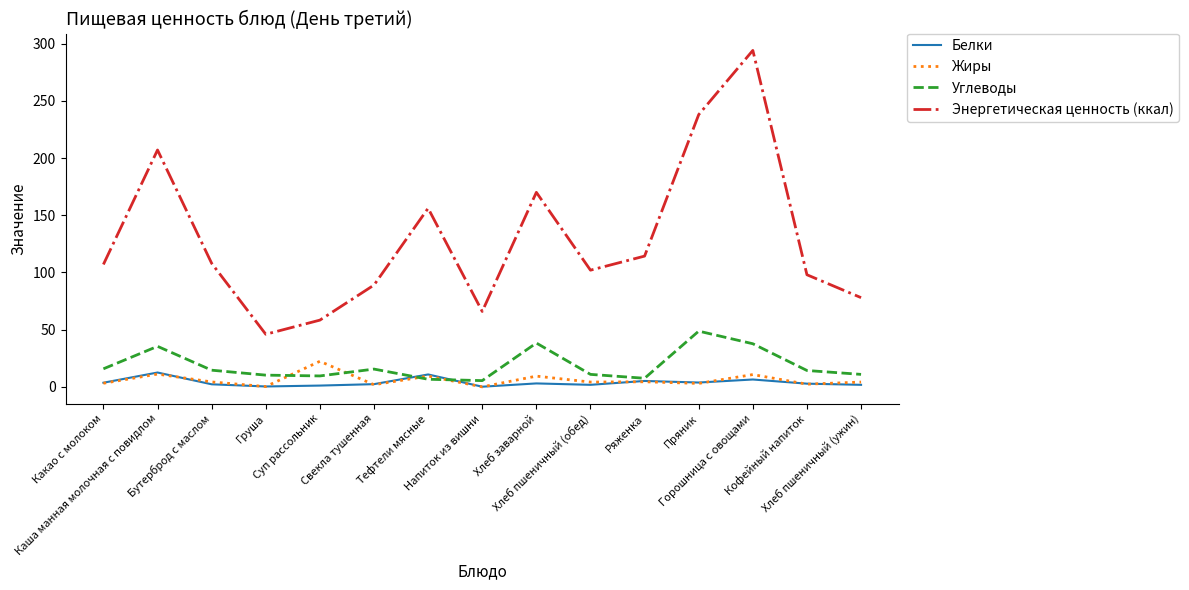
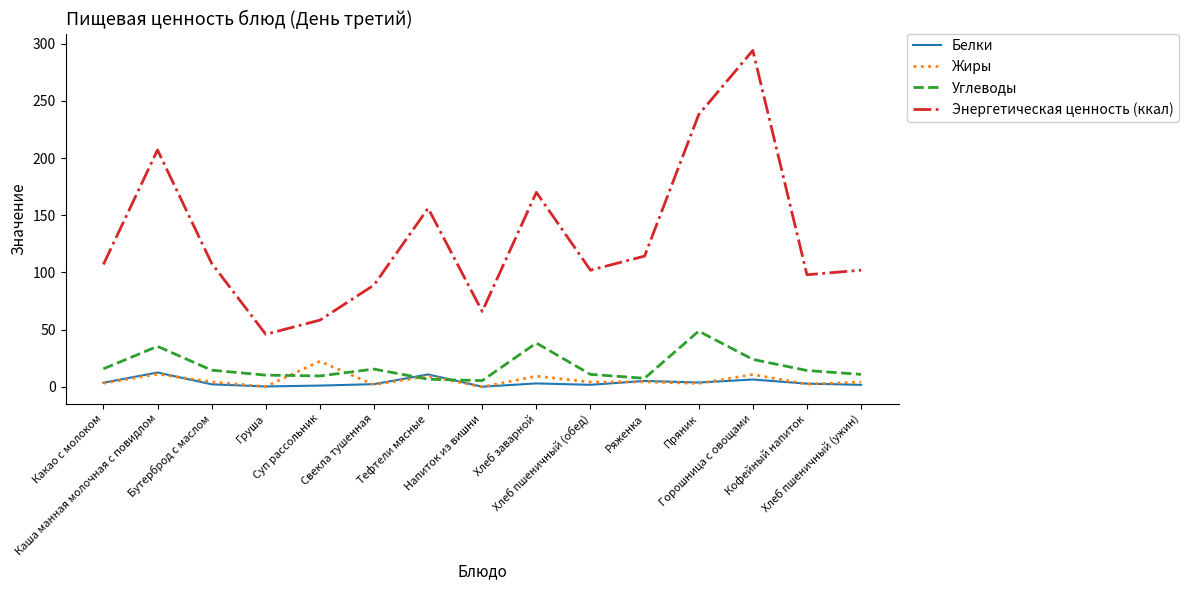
  {
    "Белки": {
      "Суп рассольник": 1,
      "Хлеб заварной": 3,
      "Хлеб пшеничный (обед)": 2,
      "Горошница с овощами": 6,
      "Хлеб пшеничный (ужин)": 2
    },
    "Жиры": {
      "Суп рассольник": 22,
      "Хлеб заварной": 9,
      "Хлеб пшеничный (обед)": 4,
      "Горошница с овощами": 11,
      "Хлеб пшеничный (ужин)": 4
    },
    "Углеводы": {
      "Какао с молоком": 16,
      "Каша манная молочная с повидлом": 35,
      "Бутерброд с маслом": 15,
      "Груша": 10,
      "Суп рассольник": 10,
      "Свекла тушенная": 16,
      "Тефтели мясные": 7,
      "Напиток из вишни": 6,
      "Хлеб заварной": 38,
      "Хлеб пшеничный (обед)": 11,
      "Ряженка": 8,
      "Пряник": 49,
-     "Горошница с овощами": 38,
+     "Горошница с овощами": 24,
      "Кофейный напиток": 14,
      "Хлеб пшеничный (ужин)": 11
    },
    "Энергетическая ценность (ккал)": {
      "Какао с молоком": 107,
      "Каша манная молочная с повидлом": 207,
      "Бутерброд с маслом": 108,
      "Груша": 46,
      "Суп рассольник": 58,
      "Свекла тушенная": 89,
      "Тефтели мясные": 156,
      "Напиток из вишни": 66,
      "Хлеб заварной": 170,
      "Хлеб пшеничный (обед)": 102,
      "Ряженка": 114,
      "Пряник": 238,
      "Горошница с овощами": 294,
      "Кофейный напиток": 98,
-     "Хлеб пшеничный (ужин)": 78
+     "Хлеб пшеничный (ужин)": 102
    }
  }
